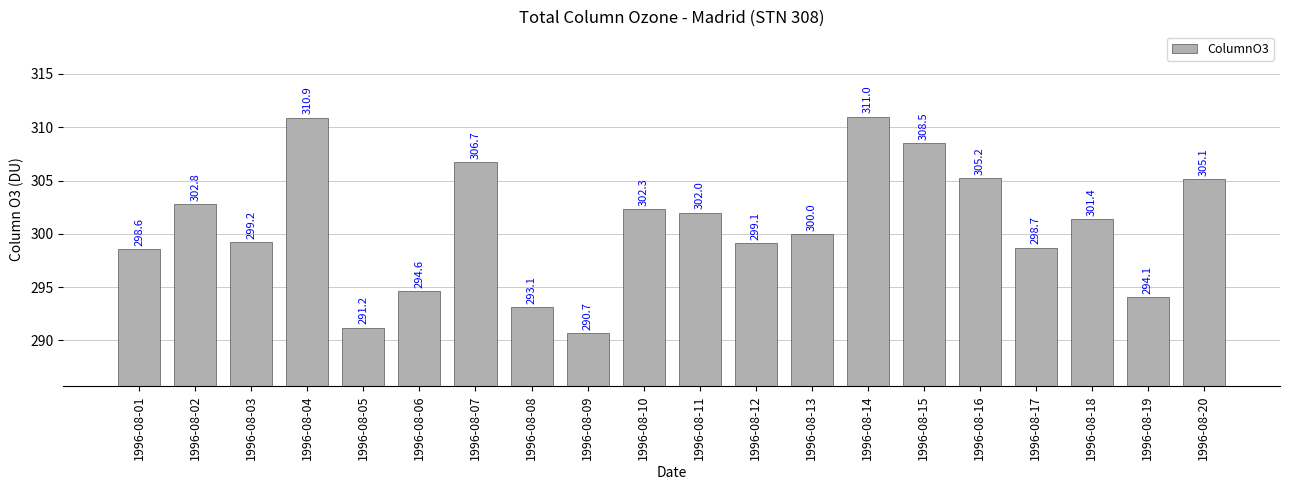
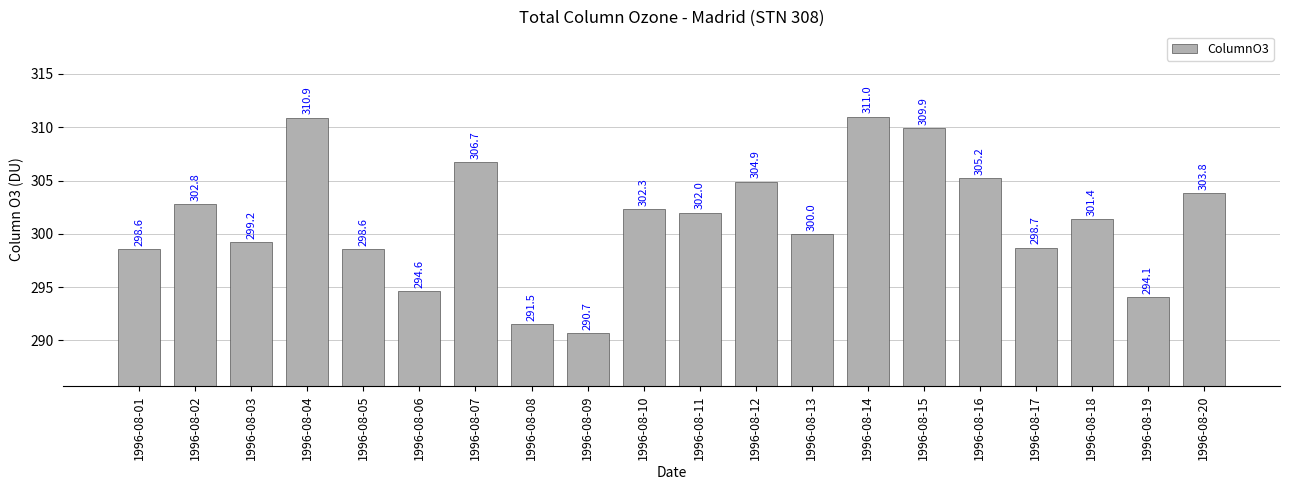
  {
    "1996-08-01": 298.6,
    "1996-08-02": 302.8,
    "1996-08-03": 299.2,
    "1996-08-04": 310.9,
-   "1996-08-05": 291.2,
+   "1996-08-05": 298.6,
    "1996-08-06": 294.6,
    "1996-08-07": 306.7,
-   "1996-08-08": 293.1,
+   "1996-08-08": 291.5,
    "1996-08-09": 290.7,
    "1996-08-10": 302.3,
    "1996-08-11": 302.0,
-   "1996-08-12": 299.1,
+   "1996-08-12": 304.9,
    "1996-08-13": 300.0,
    "1996-08-14": 311.0,
-   "1996-08-15": 308.5,
+   "1996-08-15": 309.9,
    "1996-08-16": 305.2,
    "1996-08-17": 298.7,
    "1996-08-18": 301.4,
    "1996-08-19": 294.1,
-   "1996-08-20": 305.1
+   "1996-08-20": 303.8
  }
